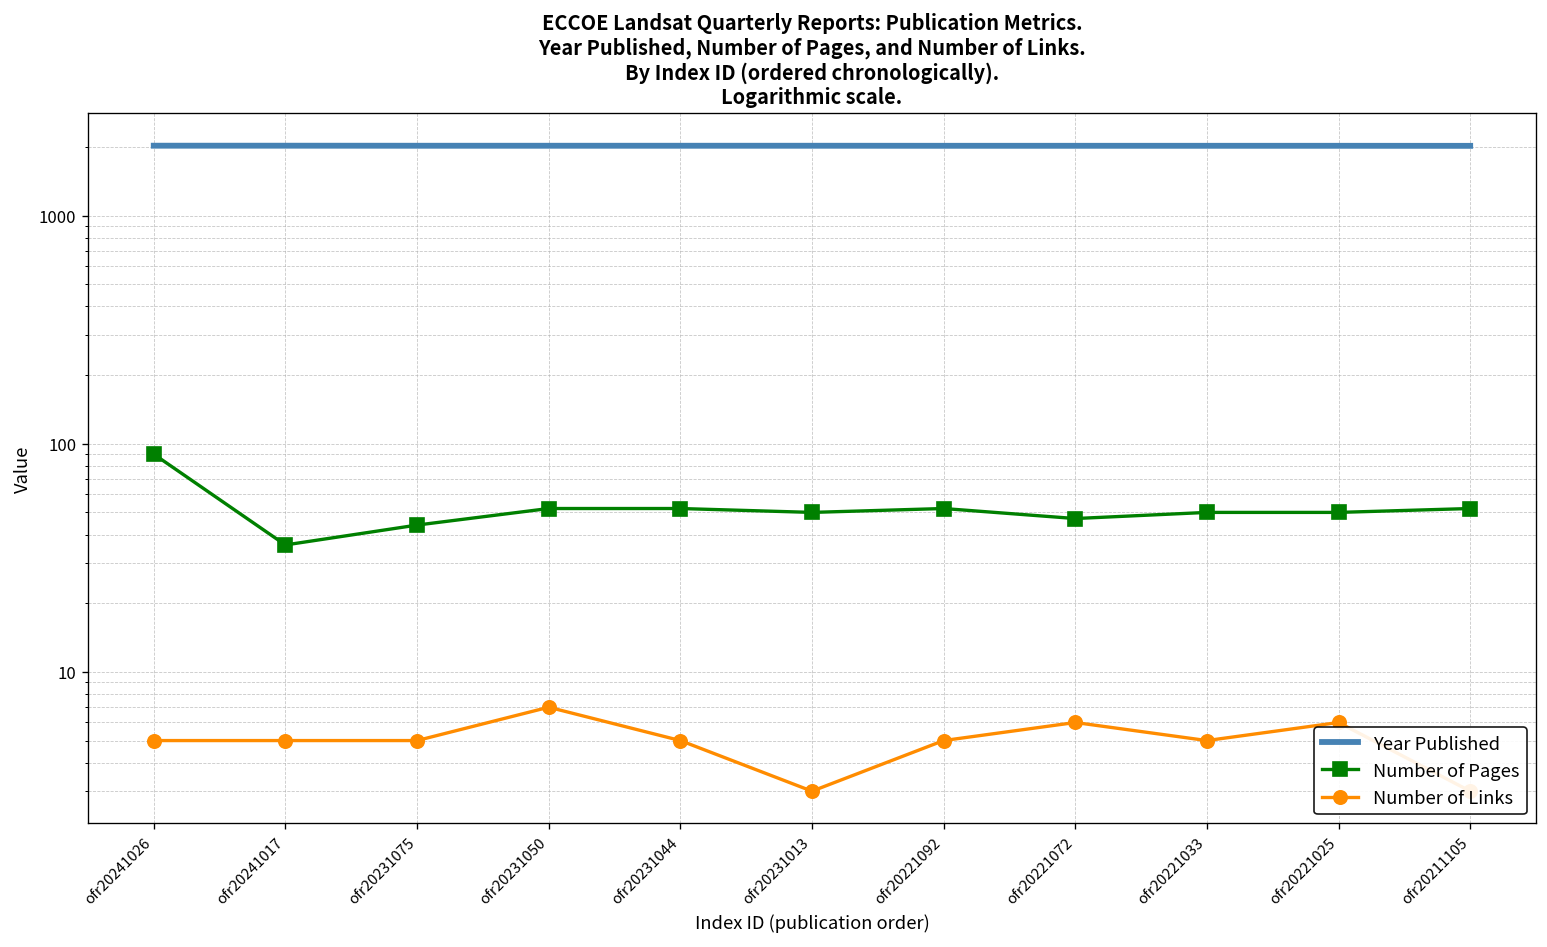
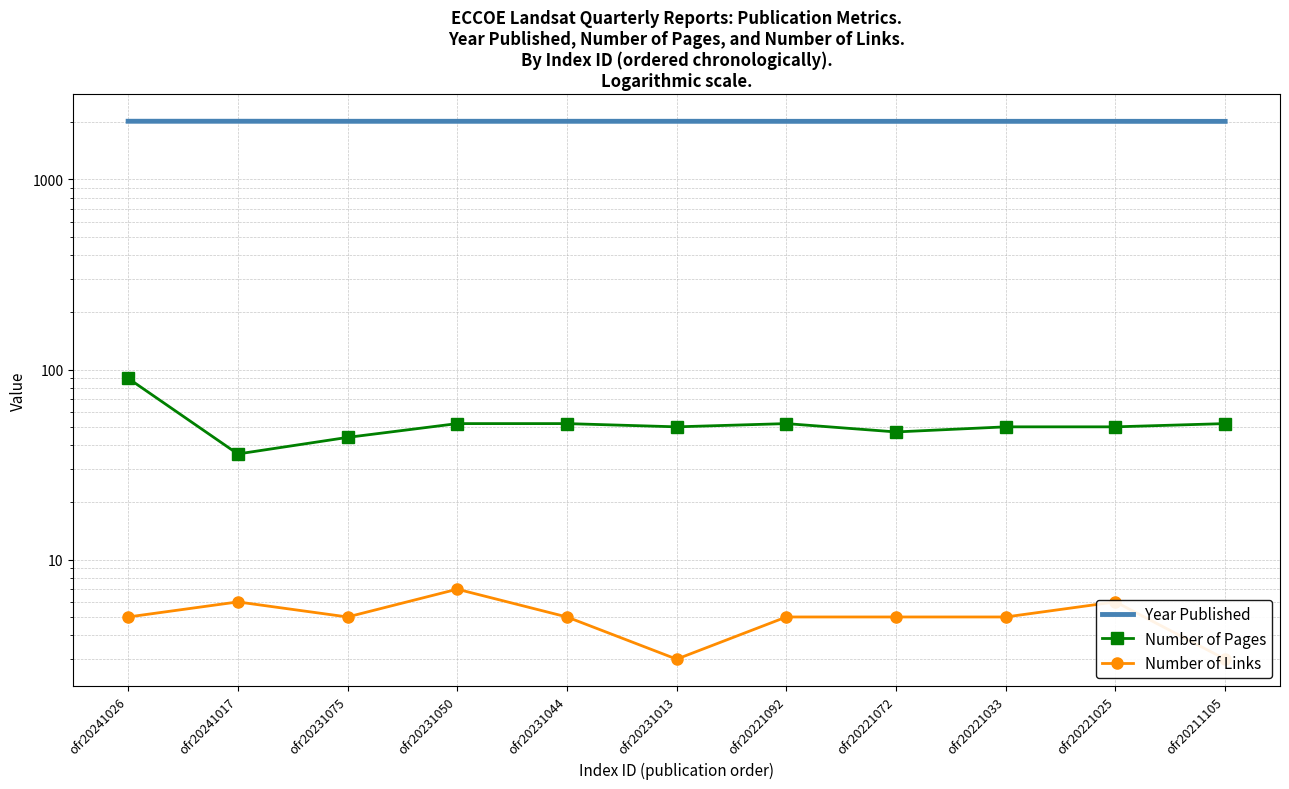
  {
    "Year Published": {
      "ofr20241026": 2000,
      "ofr20241017": 2000,
      "ofr20231075": 2000,
      "ofr20231050": 2000,
      "ofr20231044": 2000,
      "ofr20231013": 2000,
      "ofr20221092": 2000,
      "ofr20221072": 2000,
      "ofr20221033": 2000,
      "ofr20221025": 2000,
      "ofr20211105": 2000
    },
    "Number of Pages": {
      "ofr20241026": 90,
      "ofr20241017": 36,
      "ofr20231075": 44,
      "ofr20231050": 52,
      "ofr20231044": 52,
      "ofr20231013": 50,
      "ofr20221092": 52,
      "ofr20221072": 47,
      "ofr20221033": 50,
      "ofr20221025": 50,
      "ofr20211105": 52
    },
    "Number of Links": {
      "ofr20241026": 5,
-     "ofr20241017": 5,
+     "ofr20241017": 6,
      "ofr20231075": 5,
      "ofr20231050": 7,
      "ofr20231044": 5,
      "ofr20231013": 3,
      "ofr20221092": 5,
-     "ofr20221072": 6,
+     "ofr20221072": 5,
      "ofr20221033": 5
    }
  }
